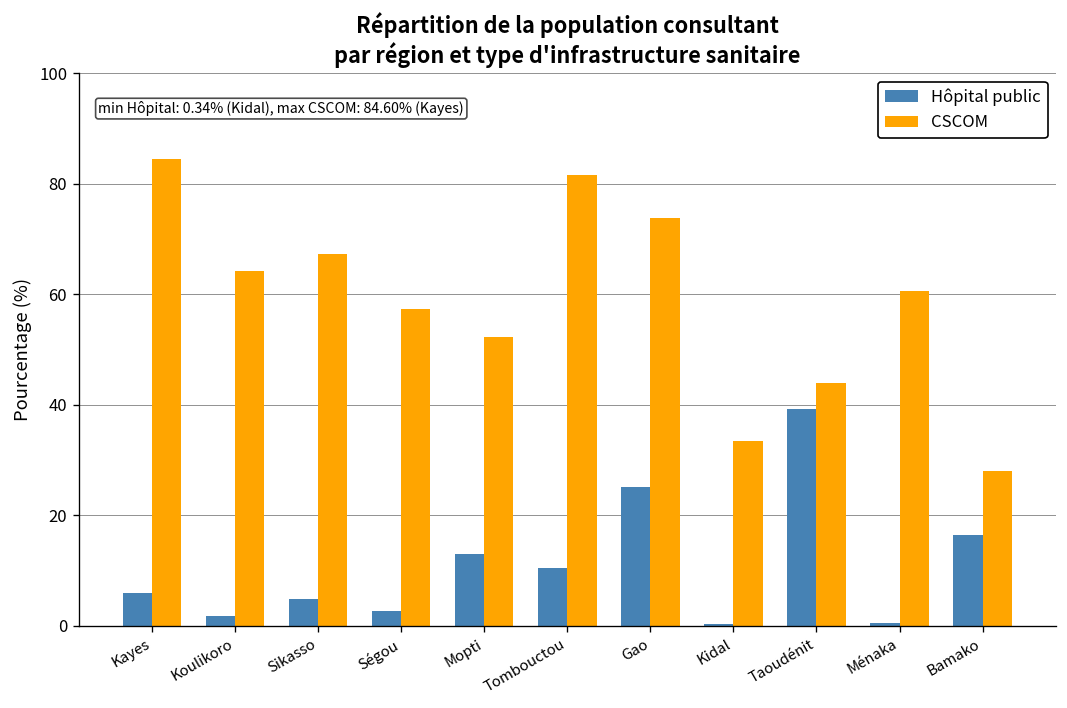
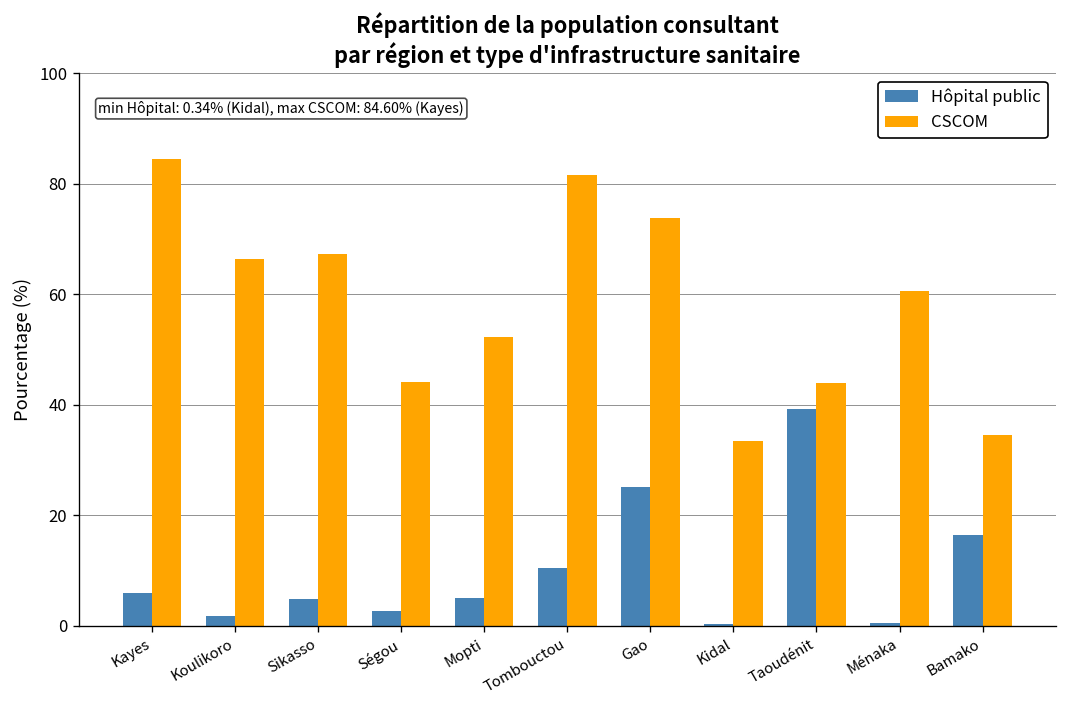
  {
    "Hôpital public": {
      "Kayes": 6,
      "Koulikoro": 2,
      "Sikasso": 5,
      "Ségou": 3,
-     "Mopti": 13,
+     "Mopti": 5,
      "Tombouctou": 10,
      "Gao": 25,
      "Taoudénit": 39,
      "Bamako": 16
    },
    "CSCOM": {
      "Kayes": 85,
-     "Koulikoro": 64,
+     "Koulikoro": 66,
      "Sikasso": 67,
-     "Ségou": 57,
+     "Ségou": 44,
      "Mopti": 52,
      "Tombouctou": 82,
      "Gao": 74,
      "Kidal": 33,
      "Taoudénit": 44,
      "Ménaka": 61,
-     "Bamako": 28
+     "Bamako": 34
    }
  }
